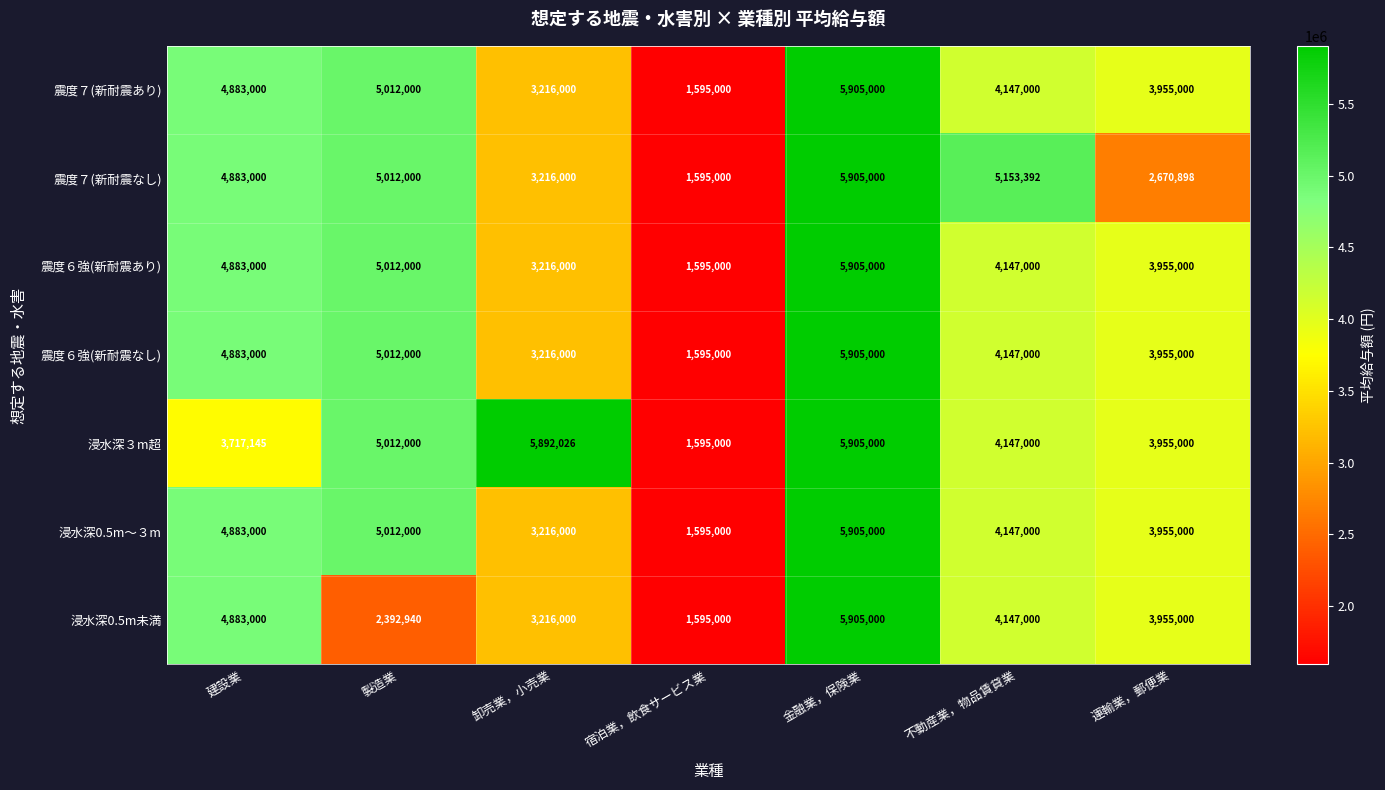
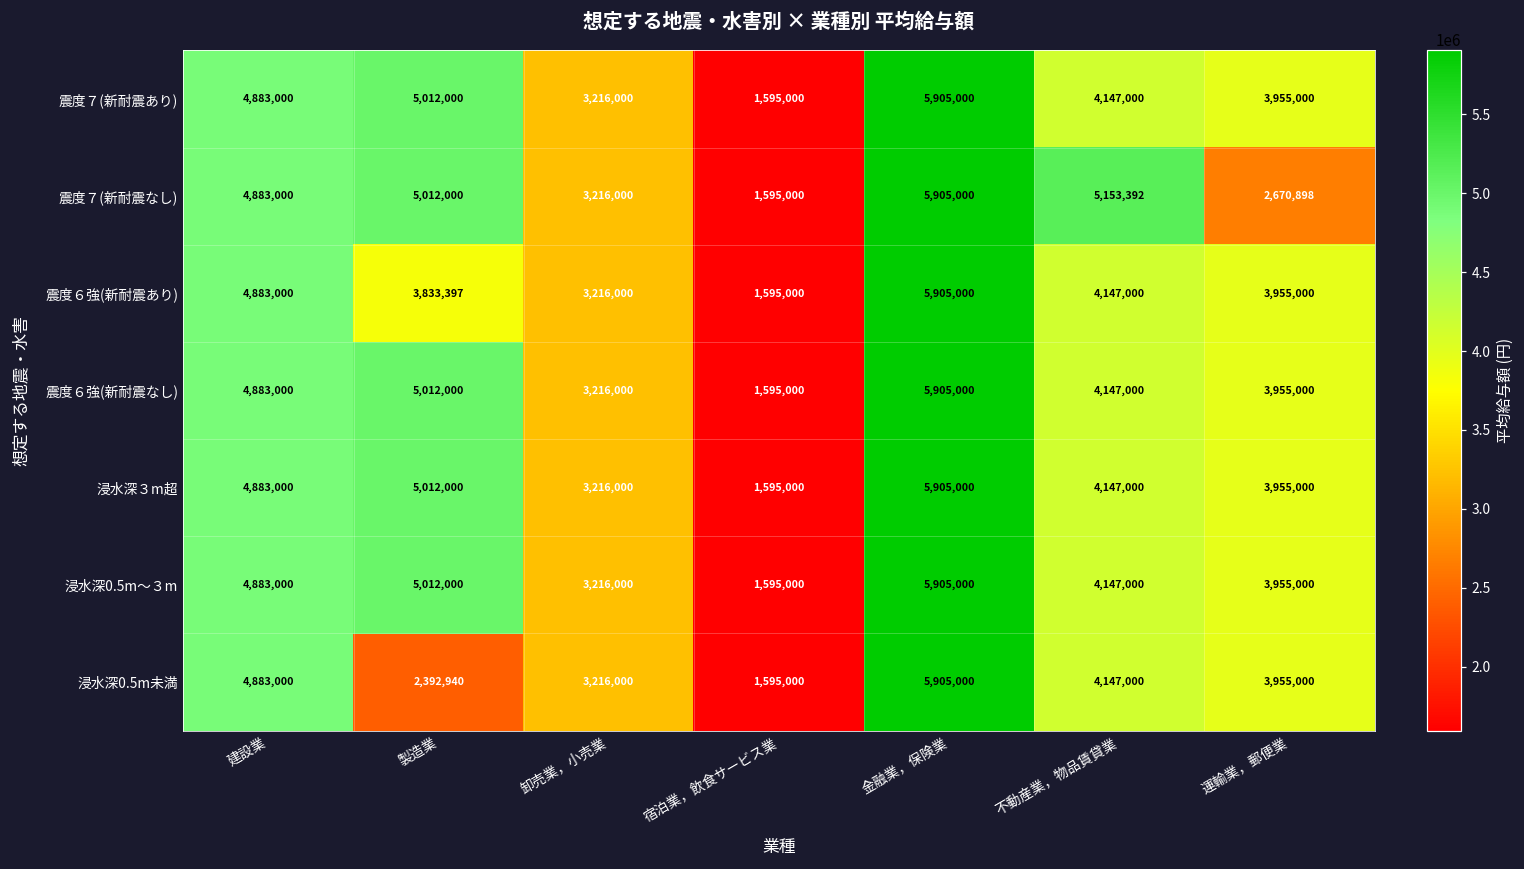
  {
    "震度７(新耐震あり)": {
      "建設業": "4,883,000",
      "製造業": "5,012,000",
      "卸売業，小売業": "3,216,000",
      "宿泊業，飲食サービス業": "1,595,000",
      "金融業，保険業": "5,905,000",
      "不動産業，物品賃貸業": "4,147,000",
      "運輸業，郵便業": "3,955,000"
    },
    "震度７(新耐震なし)": {
      "建設業": "4,883,000",
      "製造業": "5,012,000",
      "卸売業，小売業": "3,216,000",
      "宿泊業，飲食サービス業": "1,595,000",
      "金融業，保険業": "5,905,000",
      "不動産業，物品賃貸業": "5,153,392",
      "運輸業，郵便業": "2,670,898"
    },
    "震度６強(新耐震あり)": {
      "建設業": "4,883,000",
-     "製造業": "5,012,000",
+     "製造業": "3,833,397",
      "卸売業，小売業": "3,216,000",
      "宿泊業，飲食サービス業": "1,595,000",
      "金融業，保険業": "5,905,000",
      "不動産業，物品賃貸業": "4,147,000",
      "運輸業，郵便業": "3,955,000"
    },
    "震度６強(新耐震なし)": {
      "建設業": "4,883,000",
      "製造業": "5,012,000",
      "卸売業，小売業": "3,216,000",
      "宿泊業，飲食サービス業": "1,595,000",
      "金融業，保険業": "5,905,000",
      "不動産業，物品賃貸業": "4,147,000",
      "運輸業，郵便業": "3,955,000"
    },
    "浸水深３m超": {
-     "建設業": "3,717,145",
+     "建設業": "4,883,000",
      "製造業": "5,012,000",
-     "卸売業，小売業": "5,892,026",
+     "卸売業，小売業": "3,216,000",
      "宿泊業，飲食サービス業": "1,595,000",
      "金融業，保険業": "5,905,000",
      "不動産業，物品賃貸業": "4,147,000",
      "運輸業，郵便業": "3,955,000"
    },
    "浸水深0.5m〜３m": {
      "建設業": "4,883,000",
      "製造業": "5,012,000",
      "卸売業，小売業": "3,216,000",
      "宿泊業，飲食サービス業": "1,595,000",
      "金融業，保険業": "5,905,000",
      "不動産業，物品賃貸業": "4,147,000",
      "運輸業，郵便業": "3,955,000"
    },
    "浸水深0.5m未満": {
      "建設業": "4,883,000",
      "製造業": "2,392,940",
      "卸売業，小売業": "3,216,000",
      "宿泊業，飲食サービス業": "1,595,000",
      "金融業，保険業": "5,905,000",
      "不動産業，物品賃貸業": "4,147,000",
      "運輸業，郵便業": "3,955,000"
    }
  }
